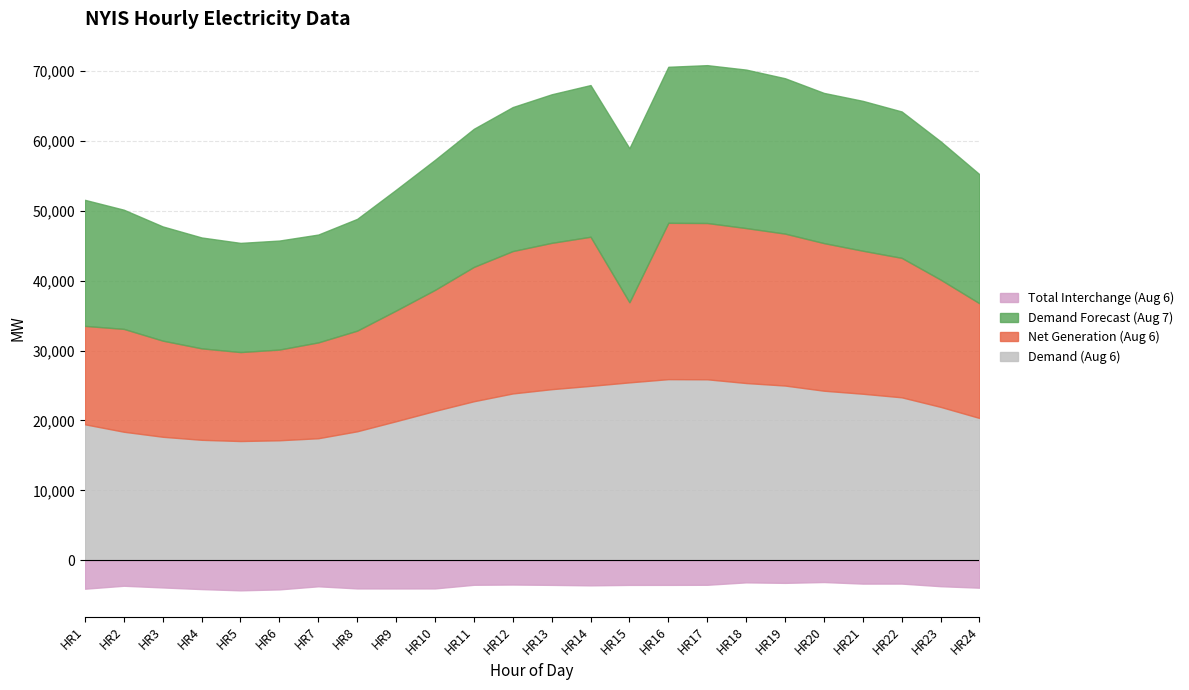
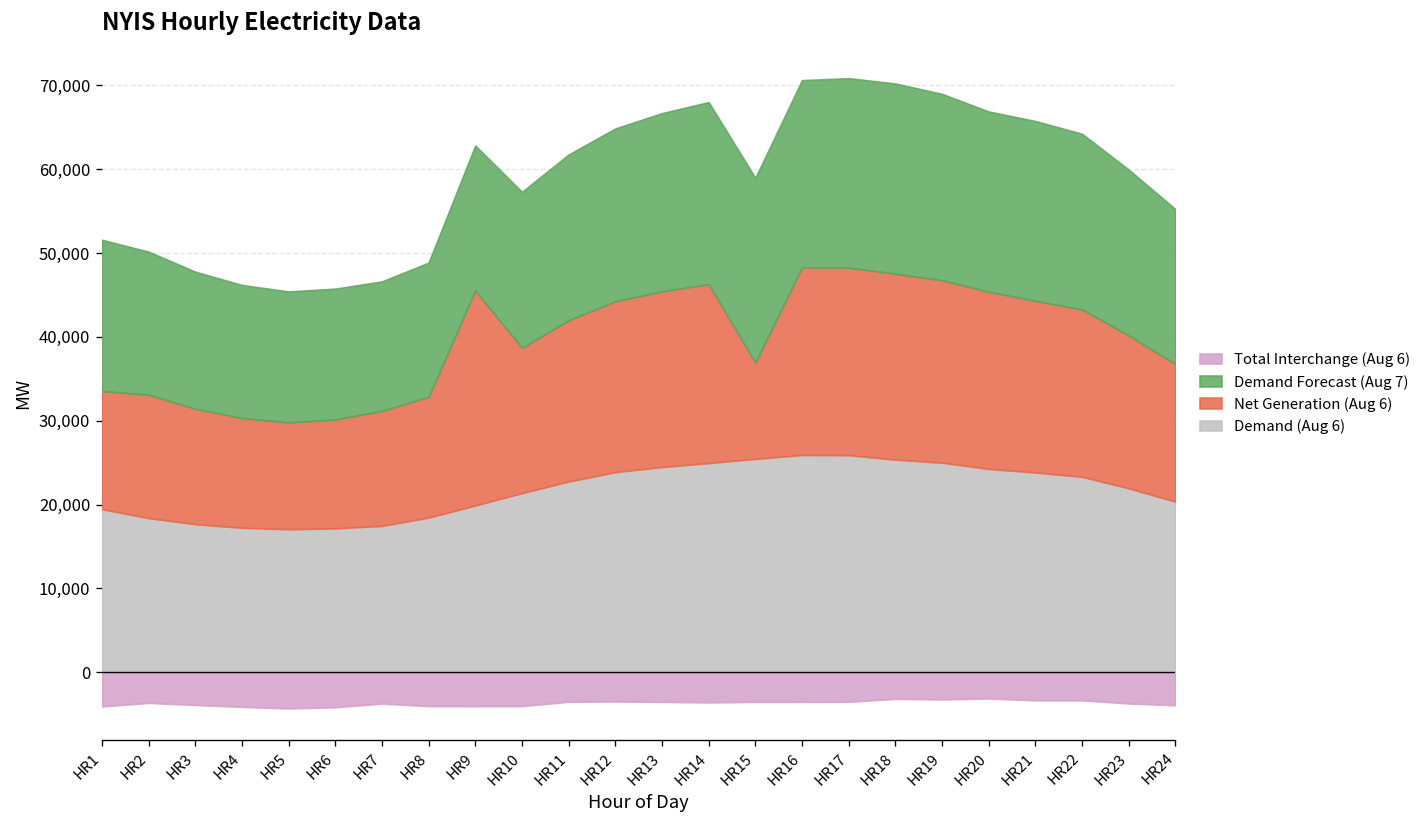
  {
    "Net Generation (Aug 6)": {
      "HR1": "14,000",
      "HR2": "15,000",
      "HR3": "14,000",
      "HR4": "13,000",
      "HR5": "13,000",
      "HR6": "13,000",
      "HR7": "14,000",
      "HR8": "14,000",
-     "HR9": "16,000",
+     "HR9": "26,000",
      "HR10": "17,000",
      "HR11": "19,000",
      "HR12": "20,000",
      "HR13": "21,000",
      "HR14": "21,000",
      "HR15": "11,000",
      "HR16": "22,000",
      "HR17": "22,000",
      "HR18": "22,000",
      "HR19": "22,000",
      "HR20": "21,000",
      "HR21": "20,000",
      "HR22": "20,000",
      "HR23": "18,000",
      "HR24": "16,000"
    },
    "Demand Forecast (Aug 7)": {
      "HR1": "18,000",
      "HR2": "17,000",
      "HR3": "16,000",
      "HR4": "16,000",
      "HR5": "16,000",
      "HR6": "16,000",
      "HR7": "15,000",
      "HR8": "16,000",
      "HR9": "17,000",
      "HR10": "19,000",
      "HR11": "20,000",
      "HR12": "21,000",
      "HR13": "21,000",
      "HR14": "22,000",
      "HR15": "22,000",
      "HR16": "22,000",
      "HR17": "23,000",
      "HR18": "23,000",
      "HR19": "22,000",
      "HR20": "22,000",
      "HR21": "21,000",
      "HR22": "21,000",
      "HR23": "20,000",
      "HR24": "18,000"
    }
  }
